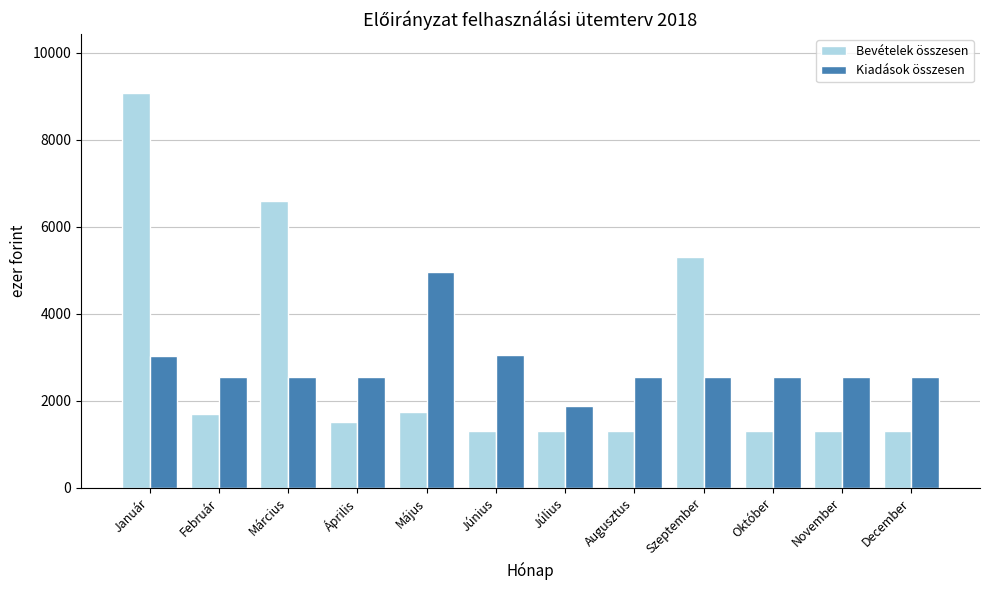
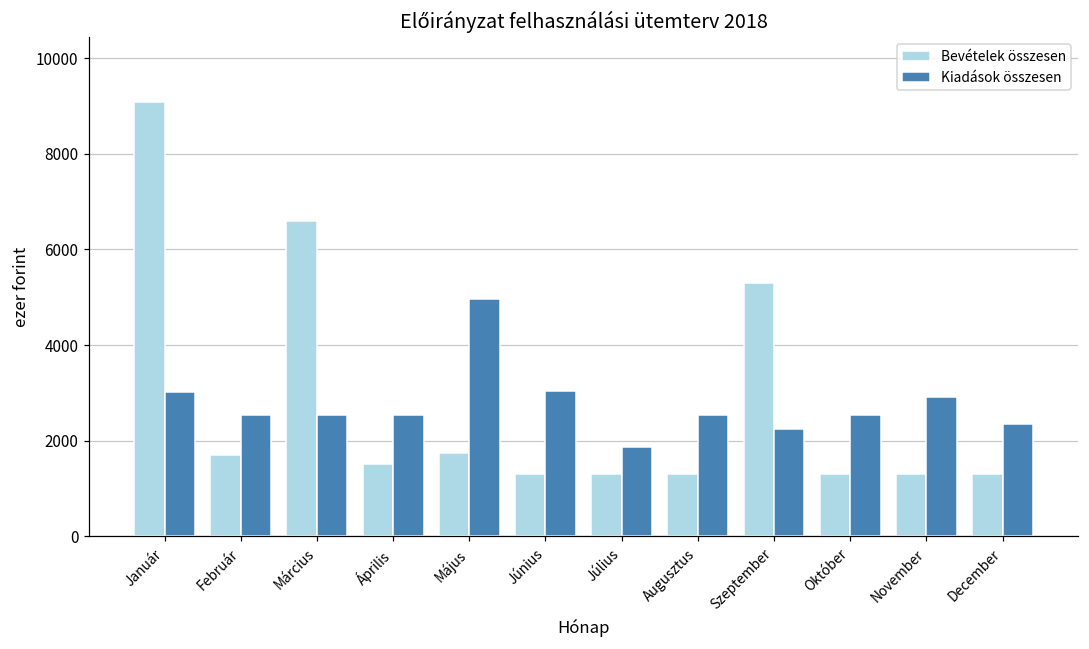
  {
    "Bevételek összesen": {
      "Január": 9100,
      "Február": 1700,
      "Március": 6600,
      "Április": 1500,
      "Május": 1700,
      "Június": 1300,
      "Július": 1300,
      "Augusztus": 1300,
      "Szeptember": 5300,
      "Október": 1300,
      "November": 1300,
      "December": 1300
    },
    "Kiadások összesen": {
      "Január": 3000,
      "Február": 2500,
      "Március": 2500,
      "Április": 2500,
      "Május": 5000,
      "Június": 3000,
      "Július": 1900,
      "Augusztus": 2500,
-     "Szeptember": 2500,
+     "Szeptember": 2200,
      "Október": 2500,
-     "November": 2500,
-     "December": 2500
+     "November": 2900,
+     "December": 2400
    }
  }
